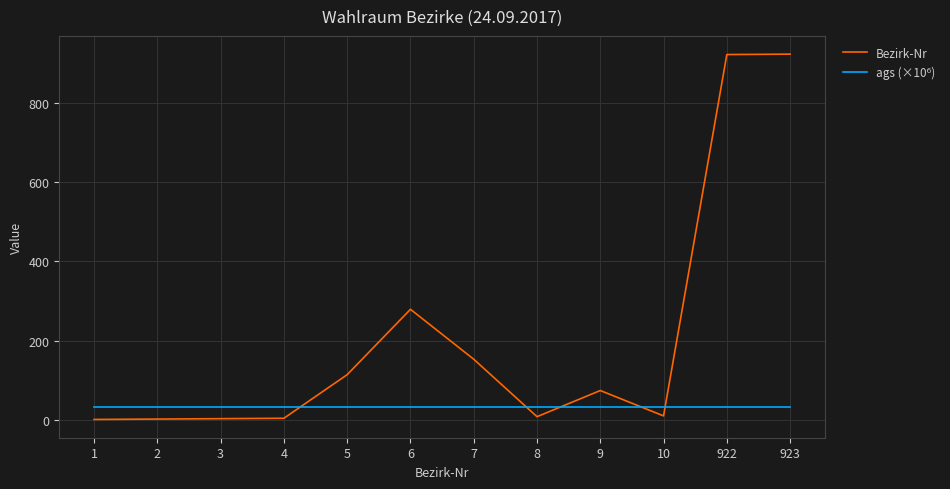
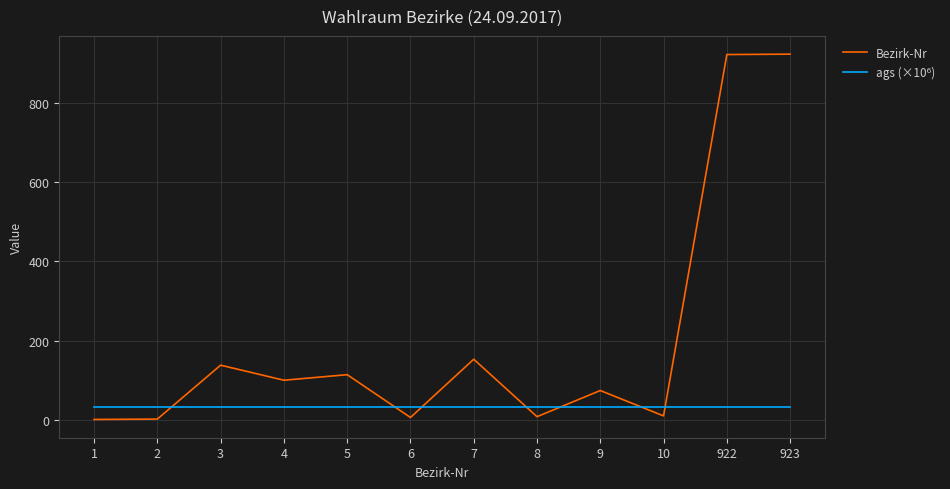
  {
    "Bezirk-Nr": {
      "1": 0,
      "2": 0,
-     "3": 0,
-     "4": 0,
+     "3": 140,
+     "4": 100,
      "5": 110,
-     "6": 280,
+     "6": 10,
      "7": 150,
      "8": 10,
      "9": 70,
      "10": 10,
      "922": 920,
      "923": 920
    },
    "ags (×10⁶)": {
      "1": 30,
      "2": 30,
      "3": 30,
      "4": 30,
      "5": 30,
      "6": 30,
      "7": 30,
      "8": 30,
      "9": 30,
      "10": 30,
      "922": 30,
      "923": 30
    }
  }
